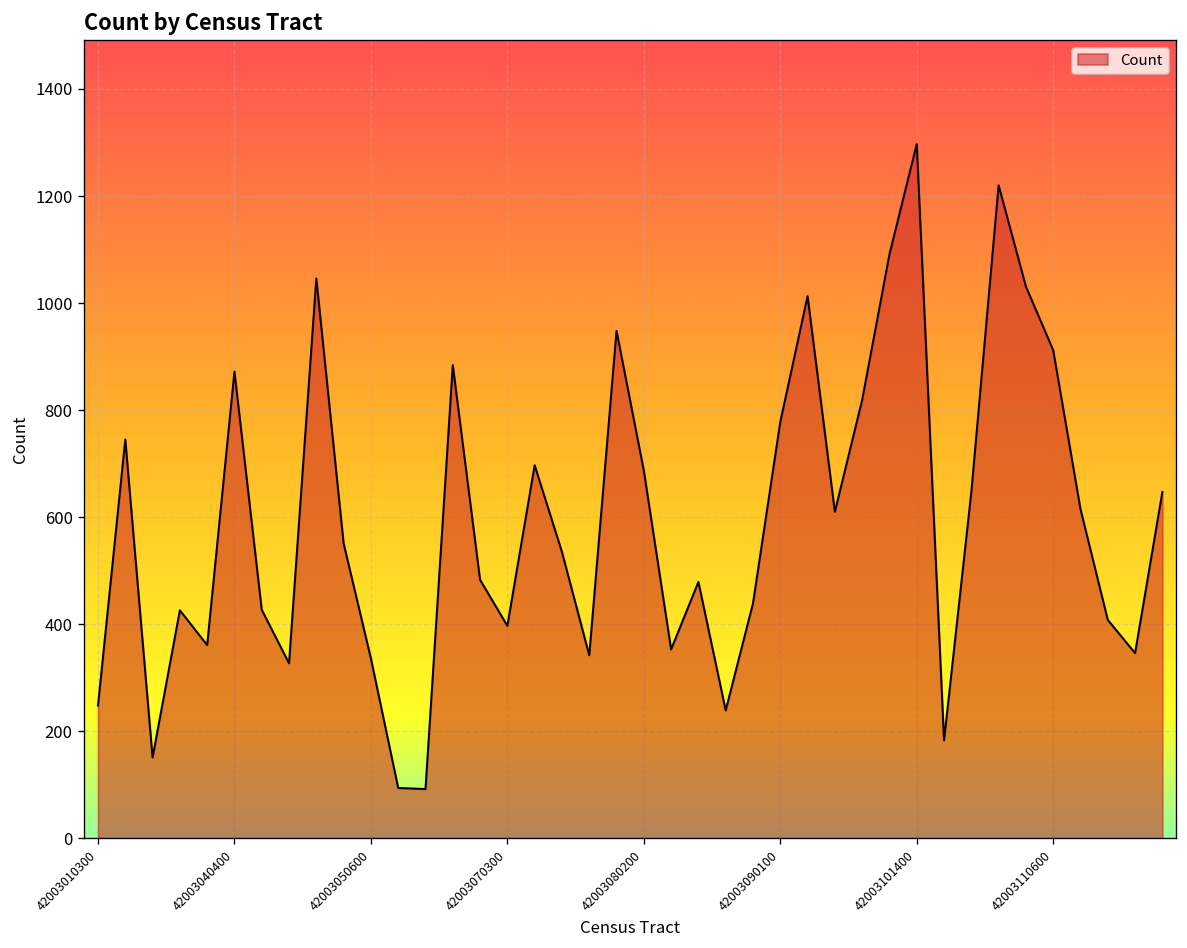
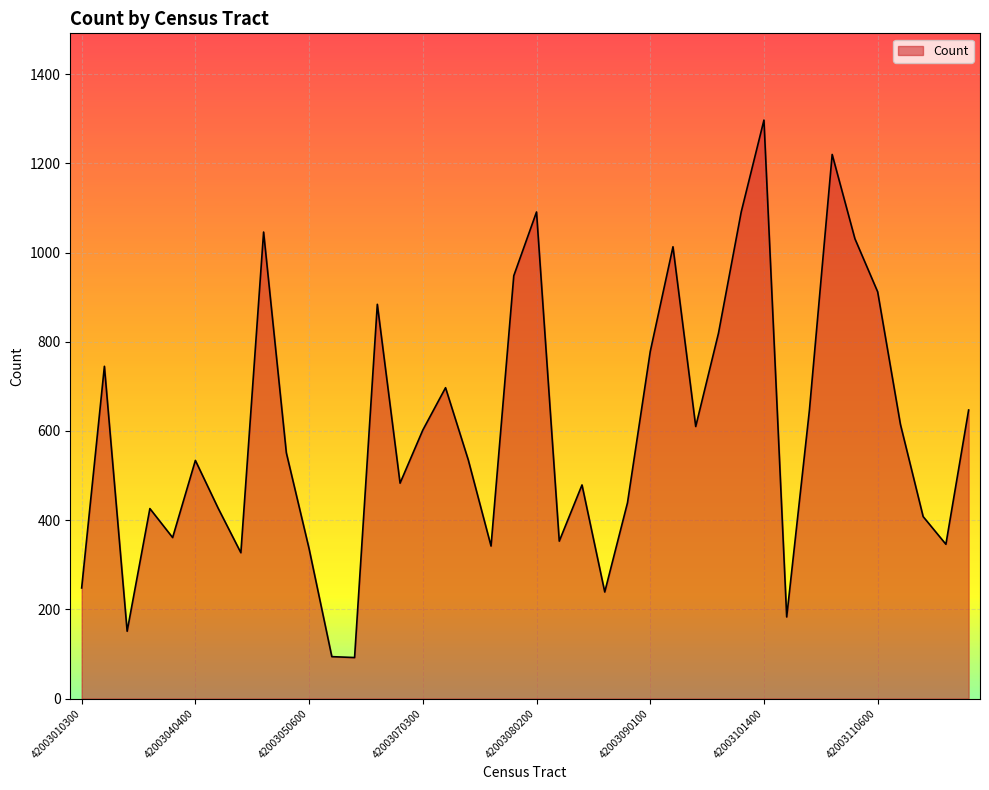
  {
    "42003010300": 250,
-   "42003040400": 870,
+   "42003040400": 530,
    "42003050600": 340,
-   "42003070300": 400,
-   "42003080200": 690,
+   "42003070300": 600,
+   "42003080200": 1090,
    "42003090100": 780,
    "42003101400": 1300,
    "42003110600": 910
  }
